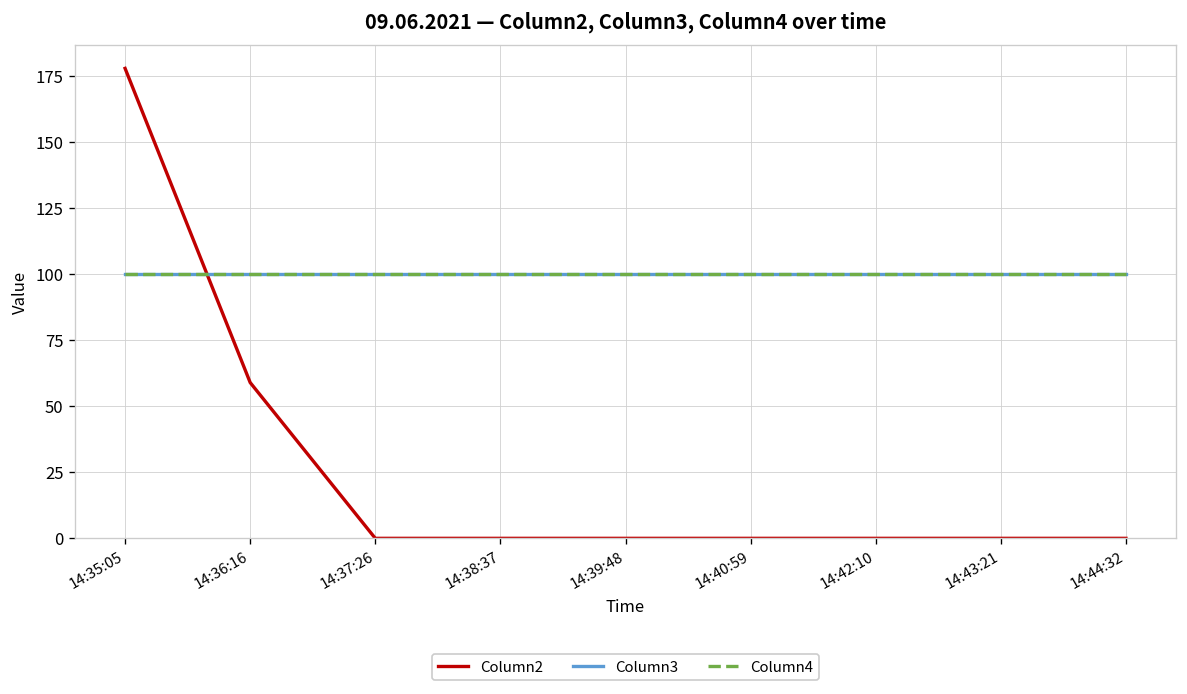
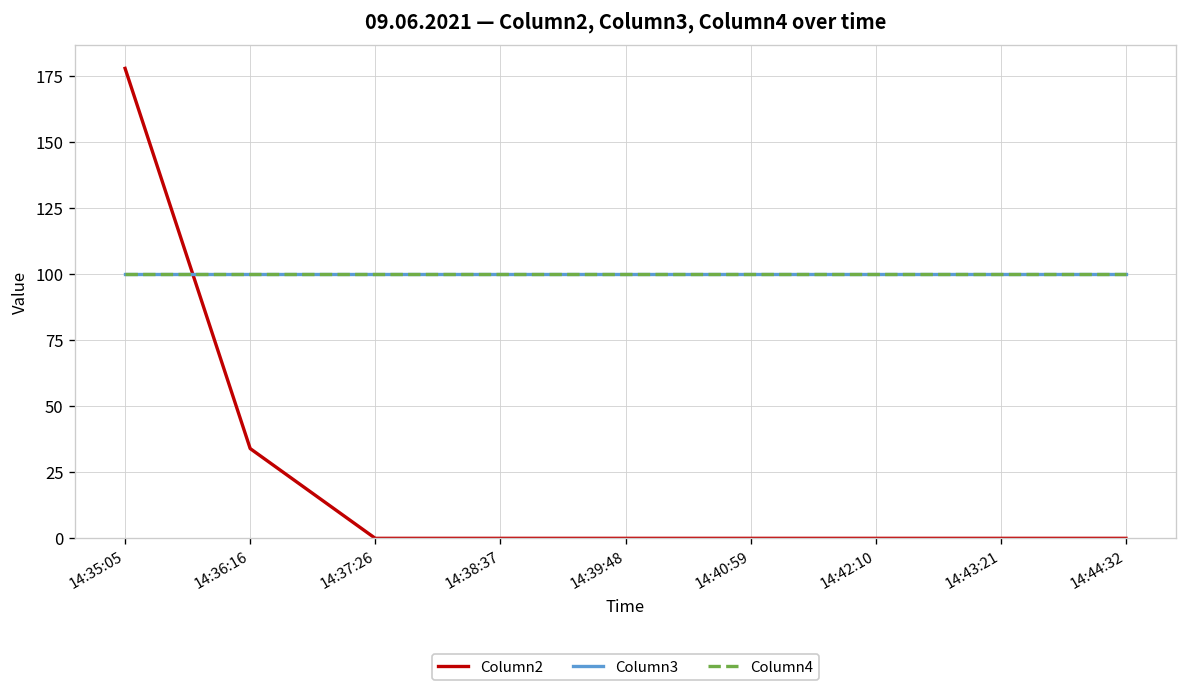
  {
    "Column2": {
      "14:35:05": 178,
-     "14:36:16": 59,
+     "14:36:16": 34,
      "14:37:26": 0,
      "14:38:37": 0,
      "14:39:48": 0,
      "14:40:59": 0,
      "14:42:10": 0,
      "14:43:21": 0,
      "14:44:32": 0
    },
    "Column4": {
      "14:35:05": 100,
      "14:36:16": 100,
      "14:37:26": 100,
      "14:38:37": 100,
      "14:39:48": 100,
      "14:40:59": 100,
      "14:42:10": 100,
      "14:43:21": 100,
      "14:44:32": 100
    }
  }
